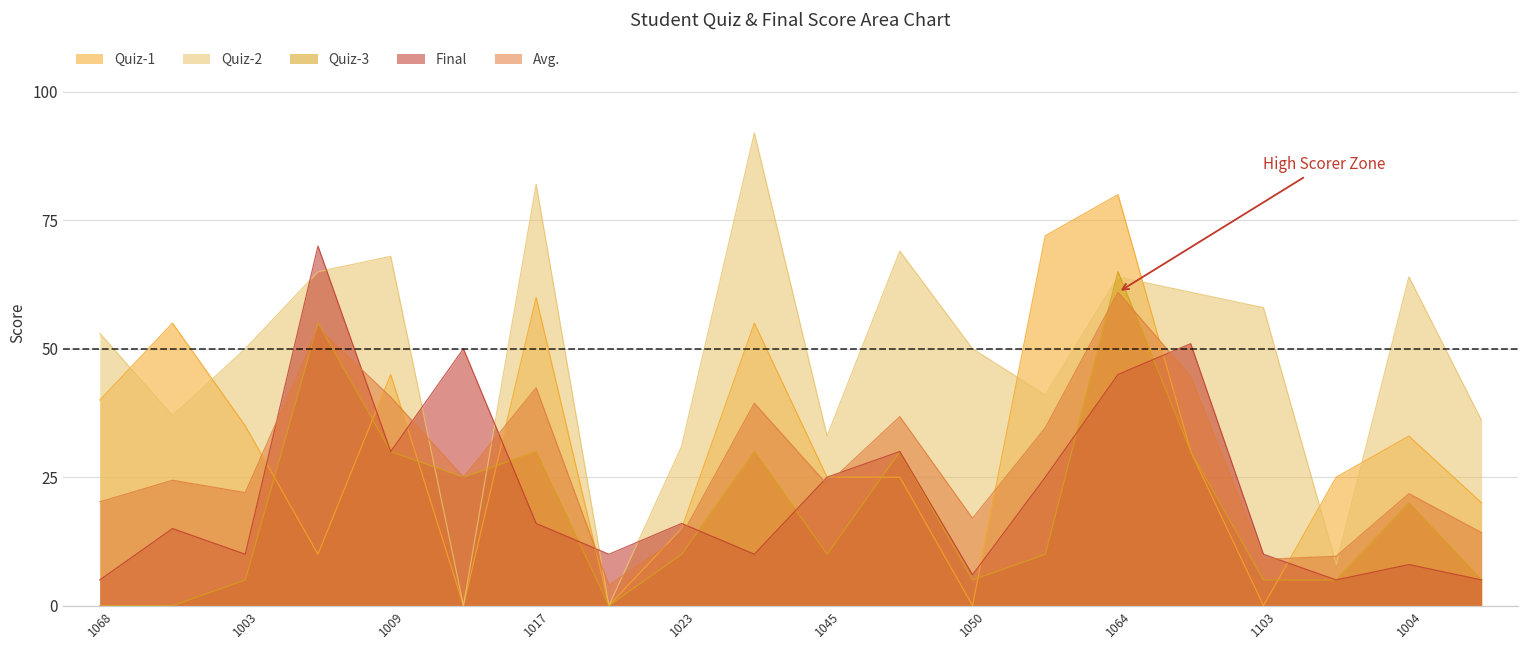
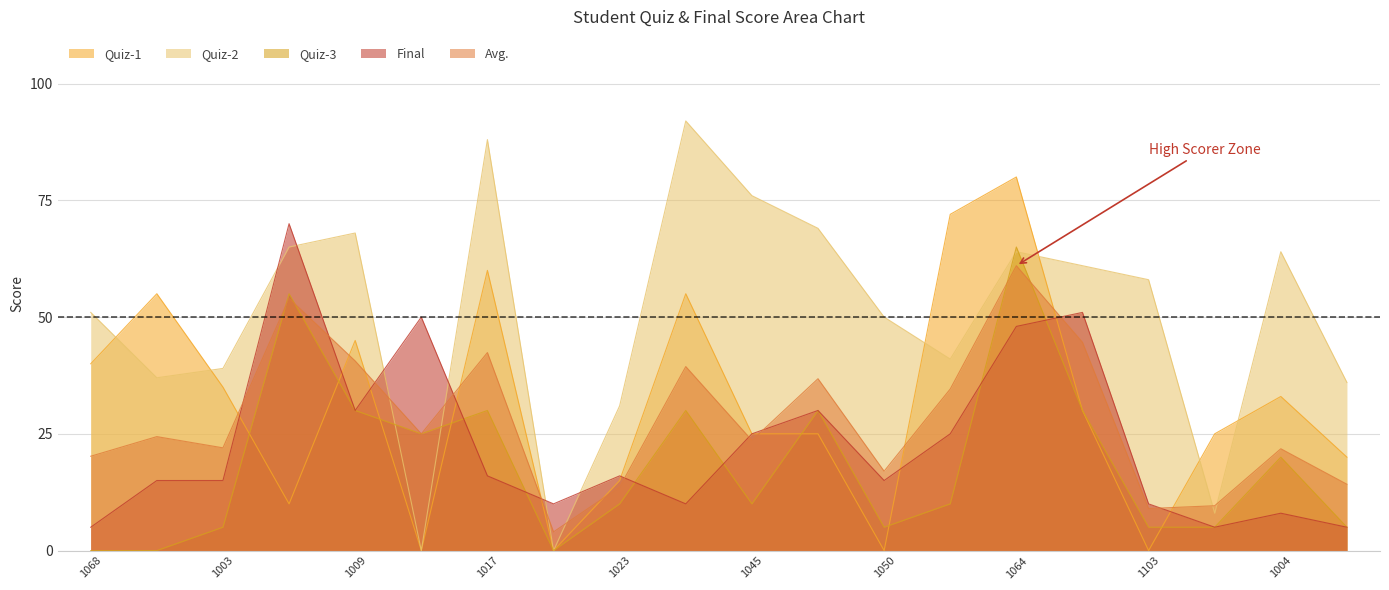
  {
    "Quiz-2": {
-     "1068": 53,
-     "1003": 50,
+     "1068": 51,
+     "1003": 39,
      "1009": 68,
-     "1017": 82,
+     "1017": 88,
      "1023": 31,
-     "1045": 33,
+     "1045": 76,
      "1050": 50,
      "1064": 64,
      "1103": 58,
      "1004": 64
    },
    "Final": {
      "1068": 5,
-     "1003": 10,
+     "1003": 15,
      "1017": 16,
      "1023": 16,
-     "1050": 6,
-     "1064": 45,
+     "1050": 15,
+     "1064": 48,
      "1103": 10,
      "1004": 8
    }
  }
